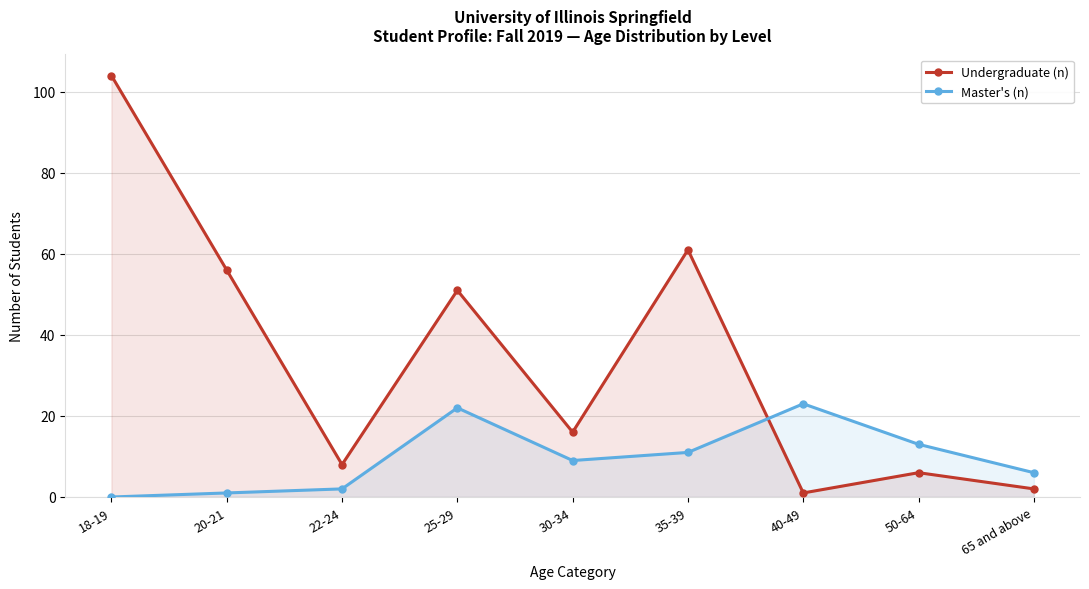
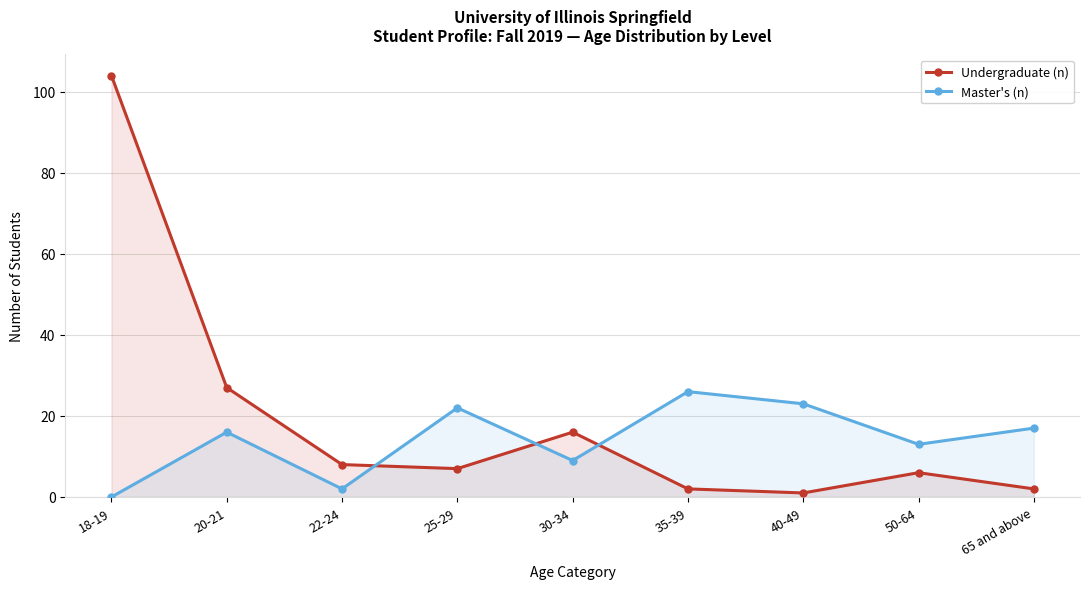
  {
    "Undergraduate (n)": {
      "18-19": 104,
-     "20-21": 56,
+     "20-21": 27,
      "22-24": 8,
-     "25-29": 51,
+     "25-29": 7,
      "30-34": 16,
-     "35-39": 61,
+     "35-39": 2,
      "40-49": 1,
      "50-64": 6,
      "65 and above": 2
    },
    "Master's (n)": {
      "18-19": 0,
-     "20-21": 1,
+     "20-21": 16,
      "22-24": 2,
      "25-29": 22,
      "30-34": 9,
-     "35-39": 11,
+     "35-39": 26,
      "40-49": 23,
      "50-64": 13,
-     "65 and above": 6
+     "65 and above": 17
    }
  }
